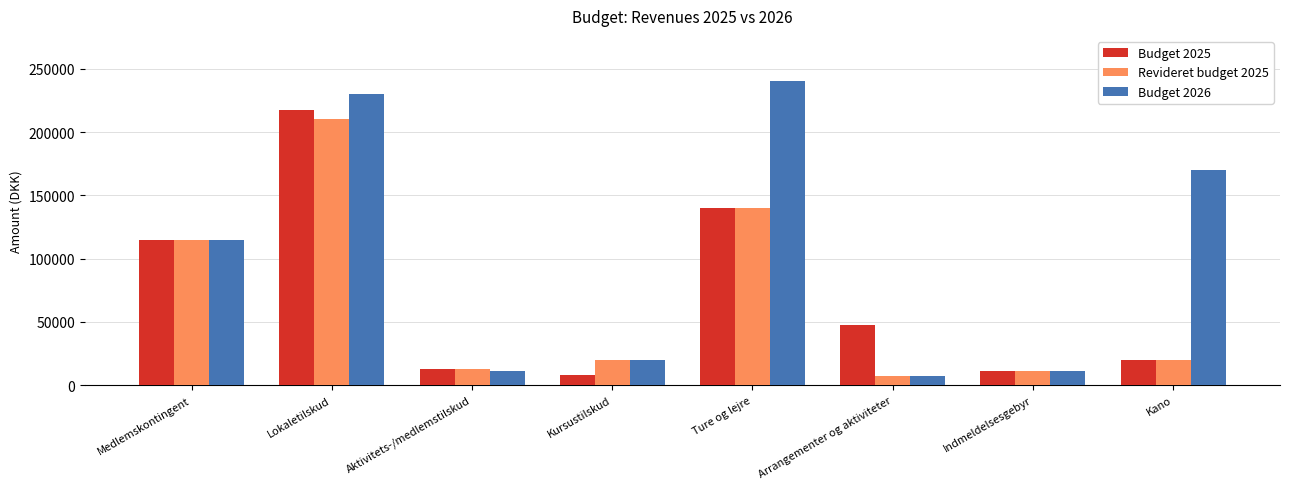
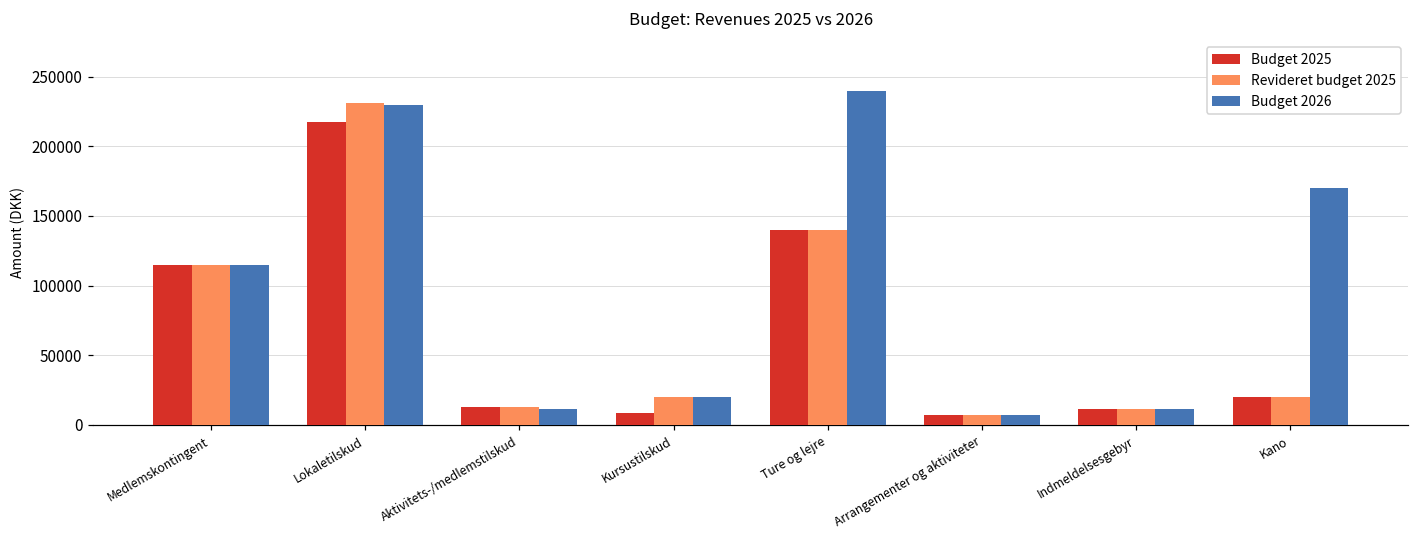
  {
    "Budget 2025": {
      "Medlemskontingent": 115000,
      "Lokaletilskud": 217000,
      "Aktivitets-/medlemstilskud": 13000,
      "Kursustilskud": 8000,
      "Ture og lejre": 140000,
-     "Arrangementer og aktiviteter": 47000,
+     "Arrangementer og aktiviteter": 7000,
      "Indmeldelsesgebyr": 11000,
      "Kano": 20000
    },
    "Revideret budget 2025": {
      "Medlemskontingent": 115000,
-     "Lokaletilskud": 210000,
+     "Lokaletilskud": 231000,
      "Aktivitets-/medlemstilskud": 13000,
      "Kursustilskud": 20000,
      "Ture og lejre": 140000,
      "Arrangementer og aktiviteter": 7000,
      "Indmeldelsesgebyr": 11000,
      "Kano": 20000
    },
    "Budget 2026": {
      "Medlemskontingent": 115000,
      "Lokaletilskud": 230000,
      "Aktivitets-/medlemstilskud": 11000,
      "Kursustilskud": 20000,
      "Ture og lejre": 240000,
      "Arrangementer og aktiviteter": 7000,
      "Indmeldelsesgebyr": 11000,
      "Kano": 170000
    }
  }
